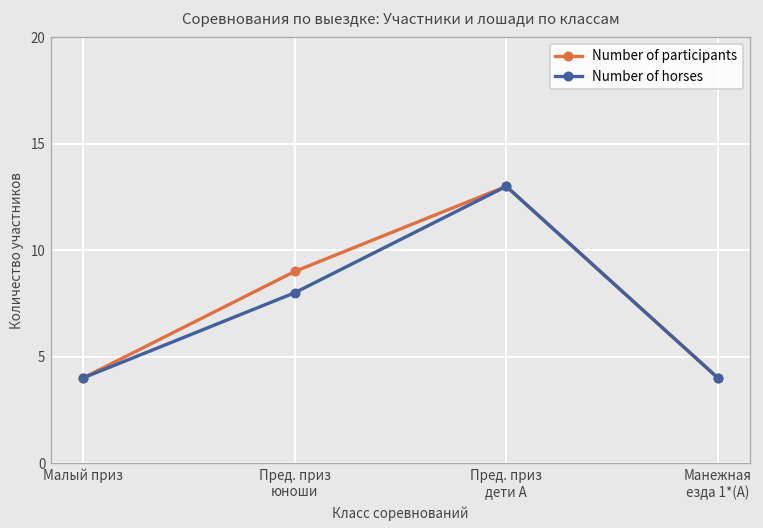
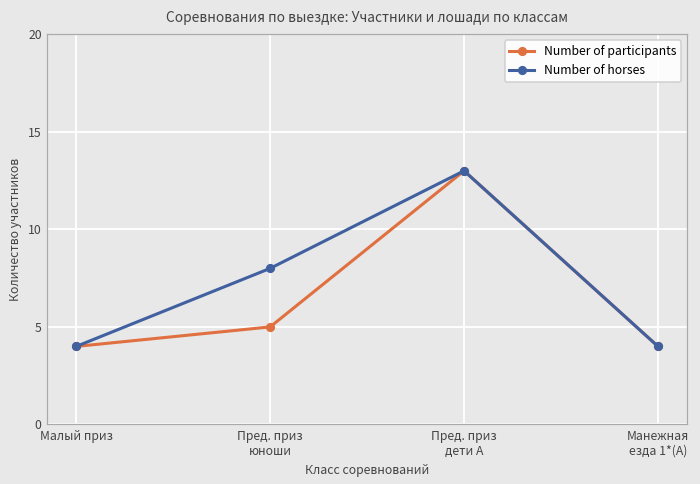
  {
    "Number of participants": {
-     "Пред. приз юноши": 9
+     "Пред. приз юноши": 5
    },
    "Number of horses": {
      "Пред. приз юноши": 8
    }
  }
